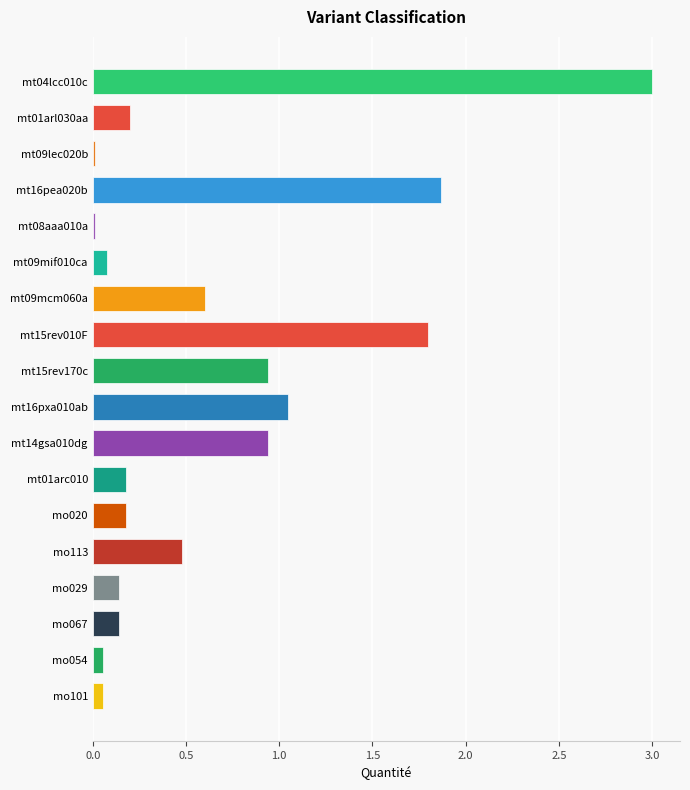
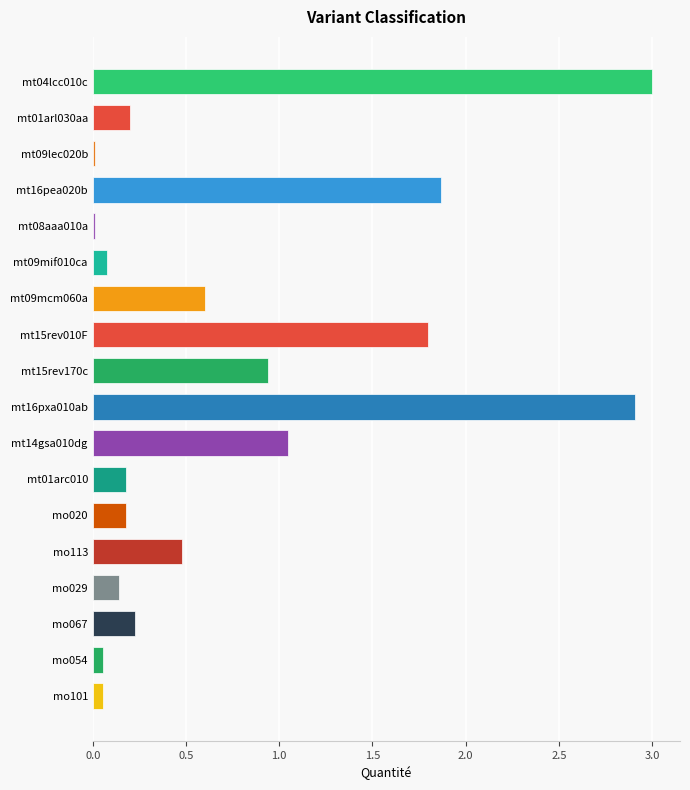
  {
    "mt04lcc010c": 3.00,
    "mt01arl030aa": 0.20,
    "mt16pea020b": 1.87,
    "mt08aaa010a": 0.01,
    "mt09mif010ca": 0.08,
    "mt09mcm060a": 0.60,
    "mt15rev010F": 1.80,
    "mt15rev170c": 0.94,
-   "mt16pxa010ab": 1.05,
-   "mt14gsa010dg": 0.94,
+   "mt16pxa010ab": 2.91,
+   "mt14gsa010dg": 1.05,
    "mt01arc010": 0.18,
    "mo020": 0.18,
    "mo113": 0.48,
    "mo029": 0.14,
-   "mo067": 0.14,
+   "mo067": 0.23,
    "mo054": 0.06,
    "mo101": 0.06
  }
